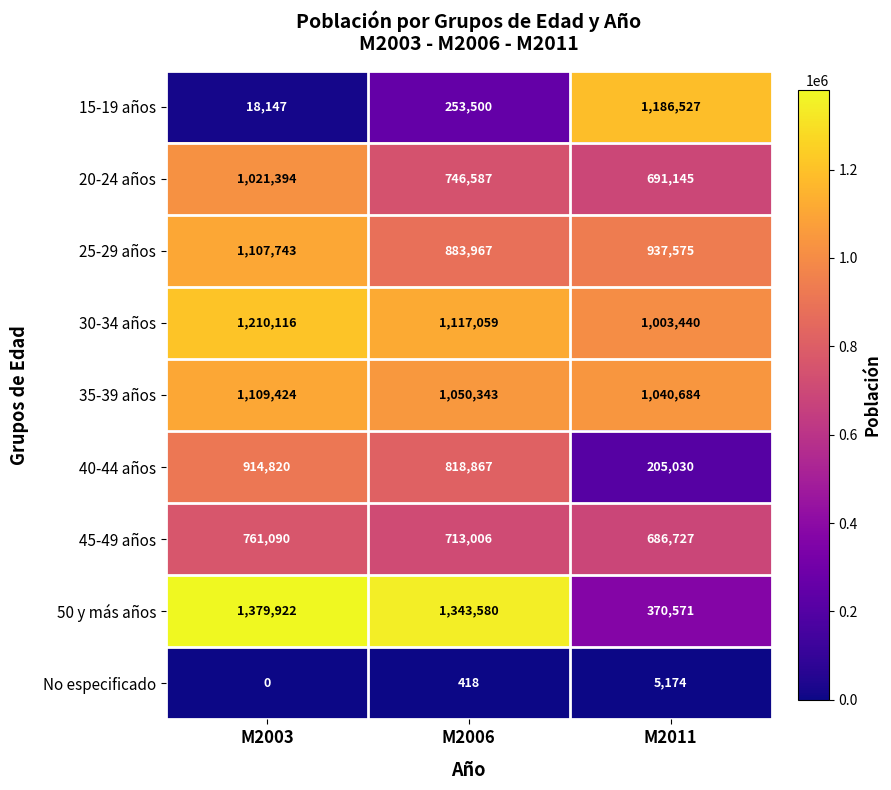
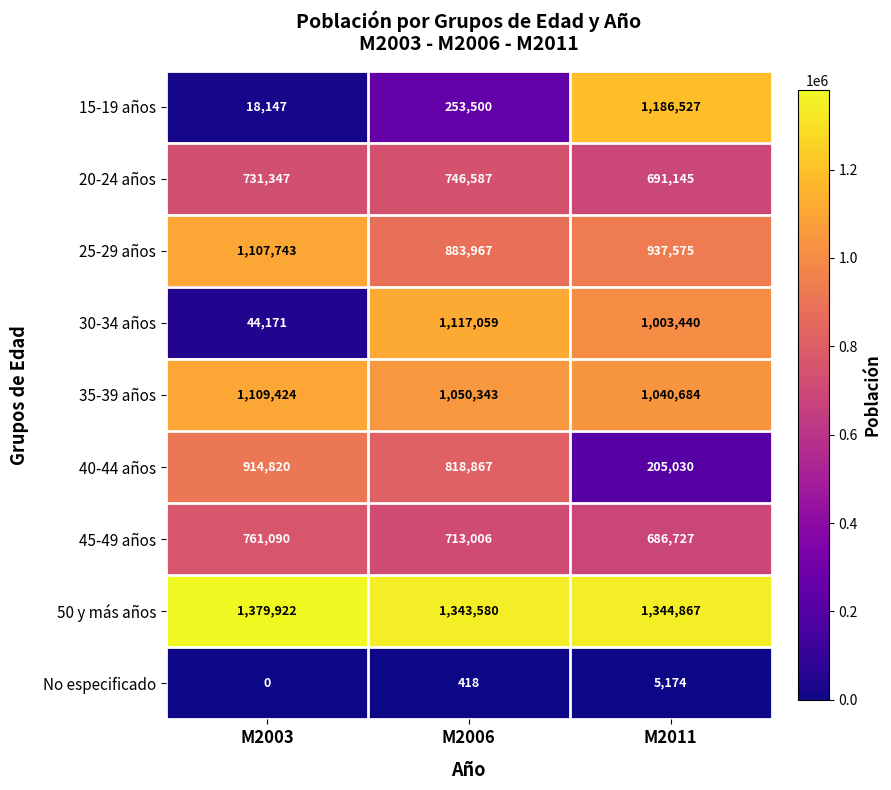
  {
    "15-19 años": {
      "M2003": "18,147",
      "M2006": "253,500",
      "M2011": "1,186,527"
    },
    "20-24 años": {
-     "M2003": "1,021,394",
+     "M2003": "731,347",
      "M2006": "746,587",
      "M2011": "691,145"
    },
    "25-29 años": {
      "M2003": "1,107,743",
      "M2006": "883,967",
      "M2011": "937,575"
    },
    "30-34 años": {
-     "M2003": "1,210,116",
+     "M2003": "44,171",
      "M2006": "1,117,059",
      "M2011": "1,003,440"
    },
    "35-39 años": {
      "M2003": "1,109,424",
      "M2006": "1,050,343",
      "M2011": "1,040,684"
    },
    "40-44 años": {
      "M2003": "914,820",
      "M2006": "818,867",
      "M2011": "205,030"
    },
    "45-49 años": {
      "M2003": "761,090",
      "M2006": "713,006",
      "M2011": "686,727"
    },
    "50 y más años": {
      "M2003": "1,379,922",
      "M2006": "1,343,580",
-     "M2011": "370,571"
+     "M2011": "1,344,867"
    },
    "No especificado": {
      "M2003": "0",
      "M2006": "418",
      "M2011": "5,174"
    }
  }
